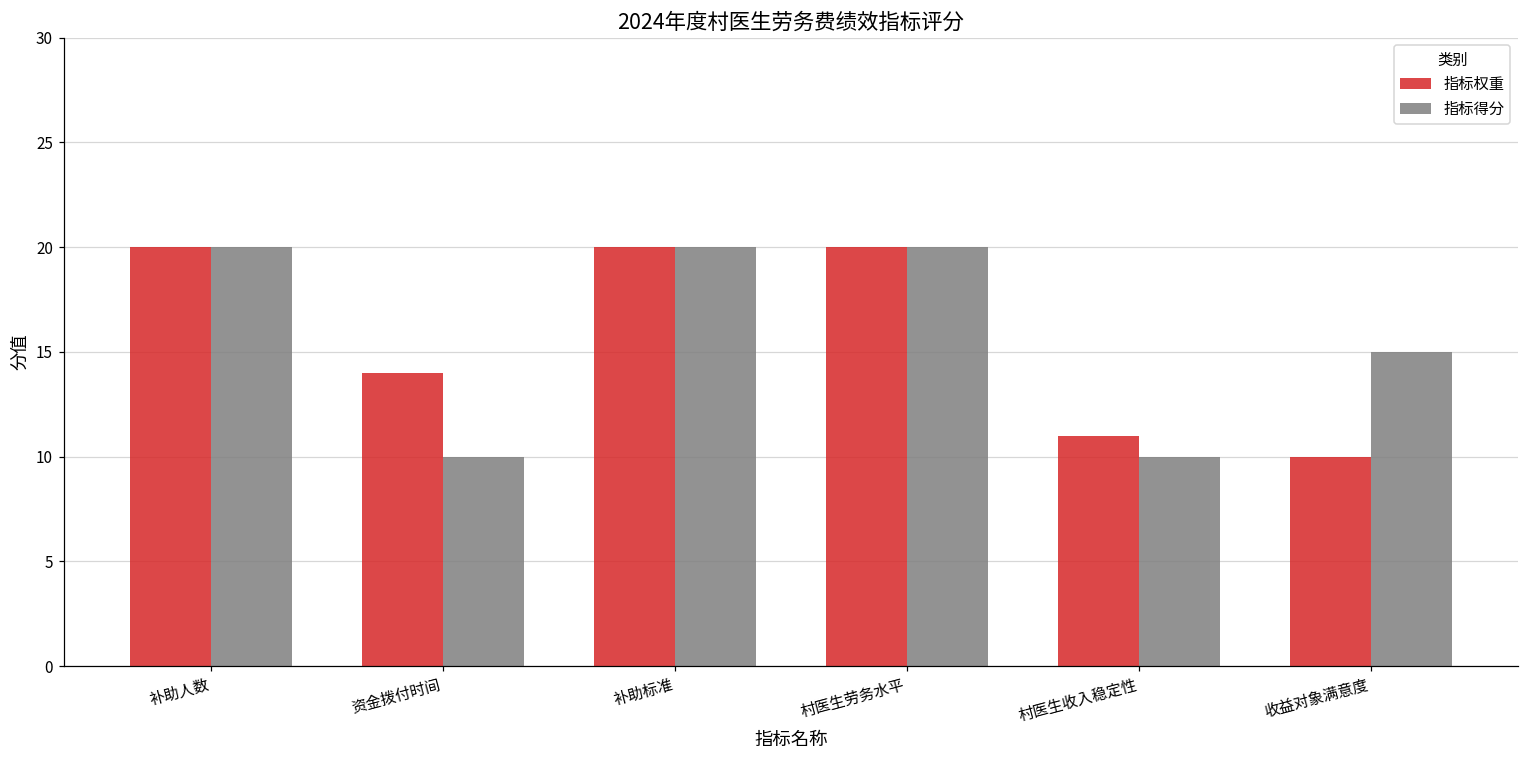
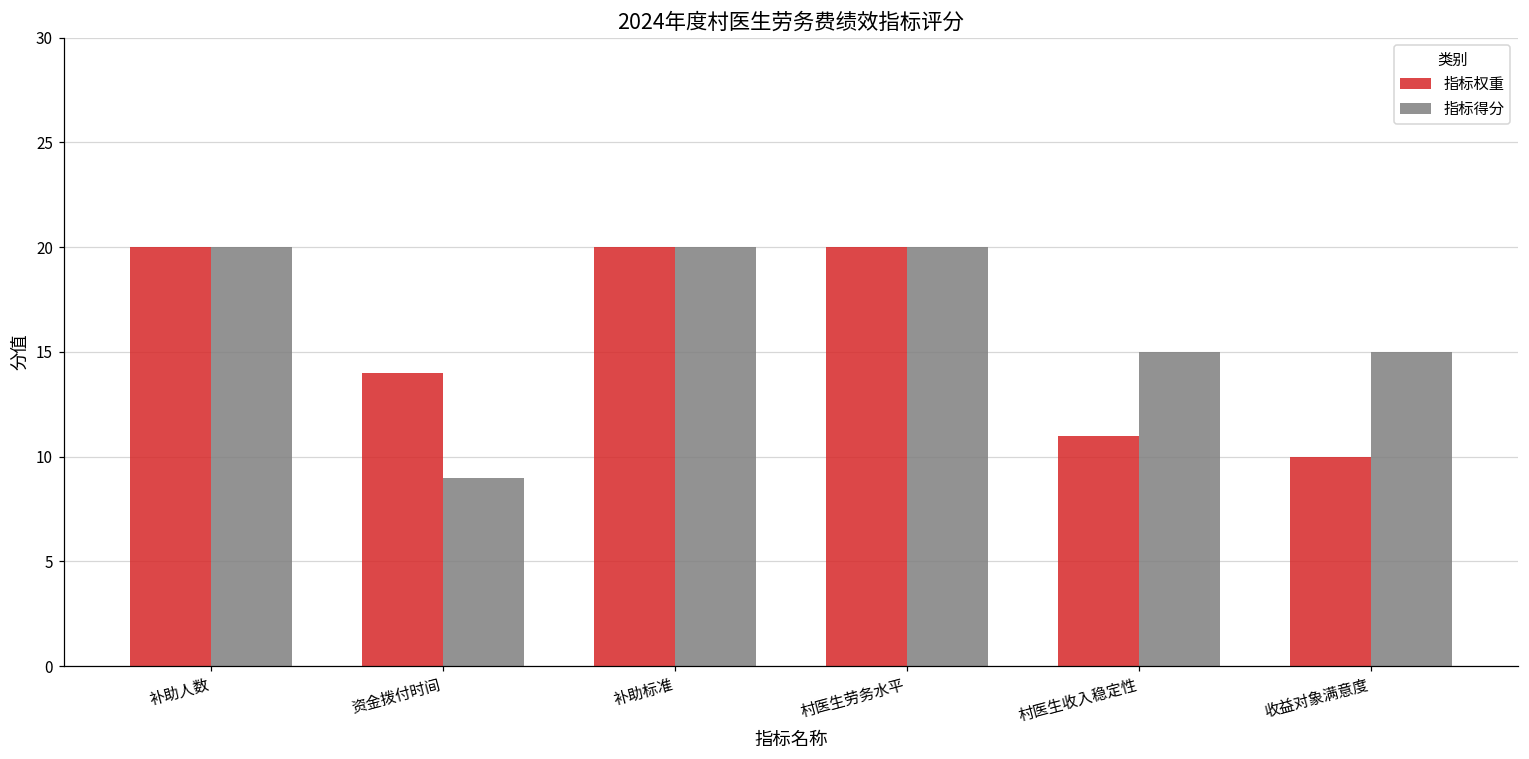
  {
    "指标权重": {
      "补助人数": 20,
      "资金拨付时间": 14,
      "补助标准": 20,
      "村医生劳务水平": 20,
      "村医生收入稳定性": 11,
      "收益对象满意度": 10
    },
    "指标得分": {
      "补助人数": 20,
-     "资金拨付时间": 10,
+     "资金拨付时间": 9,
      "补助标准": 20,
      "村医生劳务水平": 20,
-     "村医生收入稳定性": 10,
+     "村医生收入稳定性": 15,
      "收益对象满意度": 15
    }
  }
